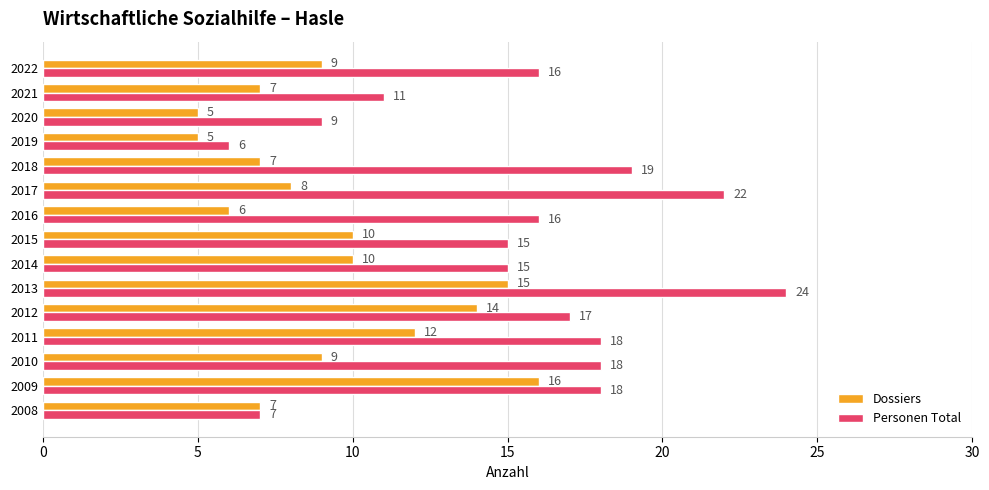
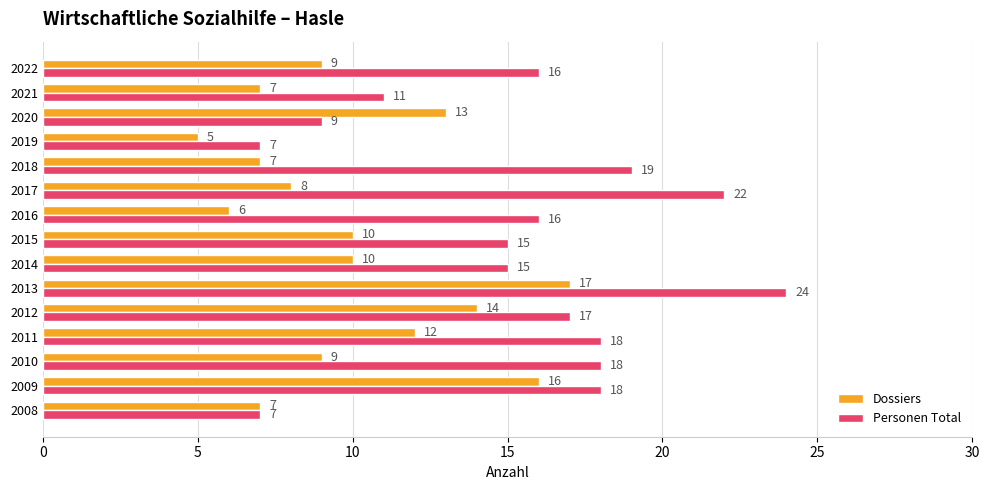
  {
    "Dossiers": {
      "2022": 9,
      "2021": 7,
-     "2020": 5,
+     "2020": 13,
      "2019": 5,
      "2018": 7,
      "2017": 8,
      "2016": 6,
      "2015": 10,
      "2014": 10,
-     "2013": 15,
+     "2013": 17,
      "2012": 14,
      "2011": 12,
      "2010": 9,
      "2009": 16
    },
    "Personen Total": {
      "2022": 16,
      "2021": 11,
      "2020": 9,
-     "2019": 6,
+     "2019": 7,
      "2018": 19,
      "2017": 22,
      "2016": 16,
      "2015": 15,
      "2014": 15,
      "2013": 24,
      "2012": 17,
      "2011": 18,
      "2010": 18,
      "2009": 18
    }
  }
